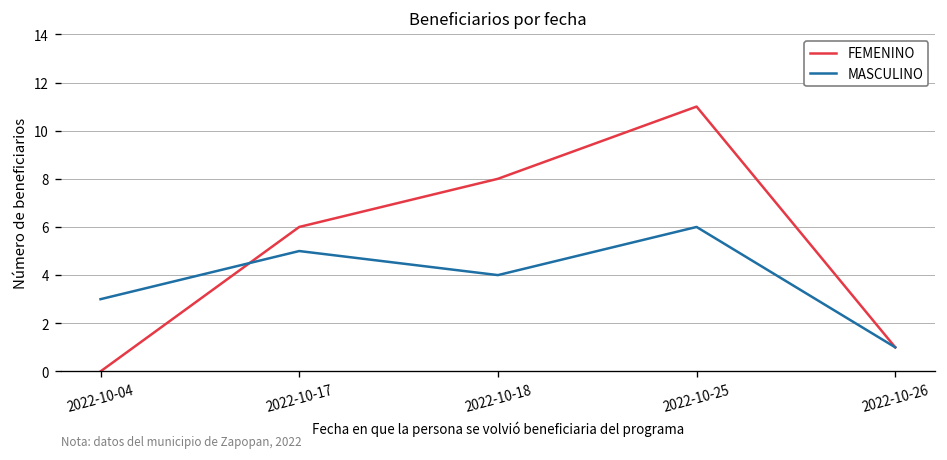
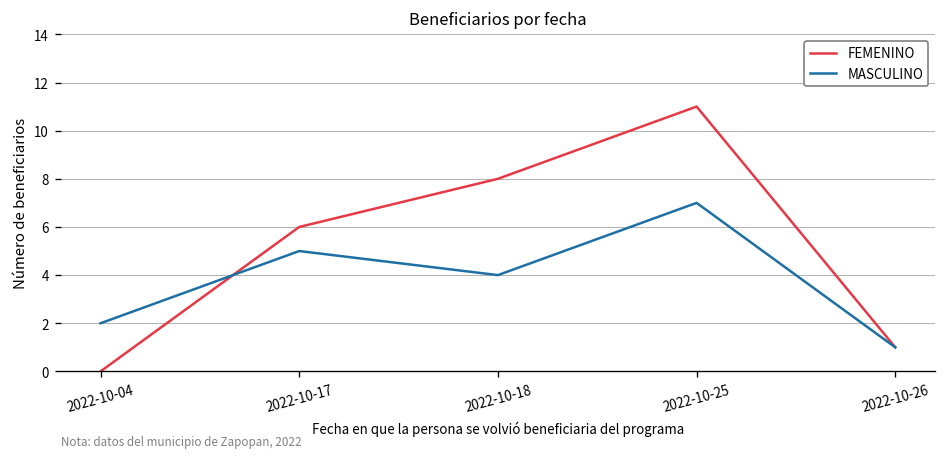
  {
    "FEMENINO": {
      "2022-10-04": 0,
      "2022-10-17": 6,
      "2022-10-18": 8,
      "2022-10-25": 11
    },
    "MASCULINO": {
-     "2022-10-04": 3,
+     "2022-10-04": 2,
      "2022-10-17": 5,
      "2022-10-18": 4,
-     "2022-10-25": 6
+     "2022-10-25": 7
    }
  }
